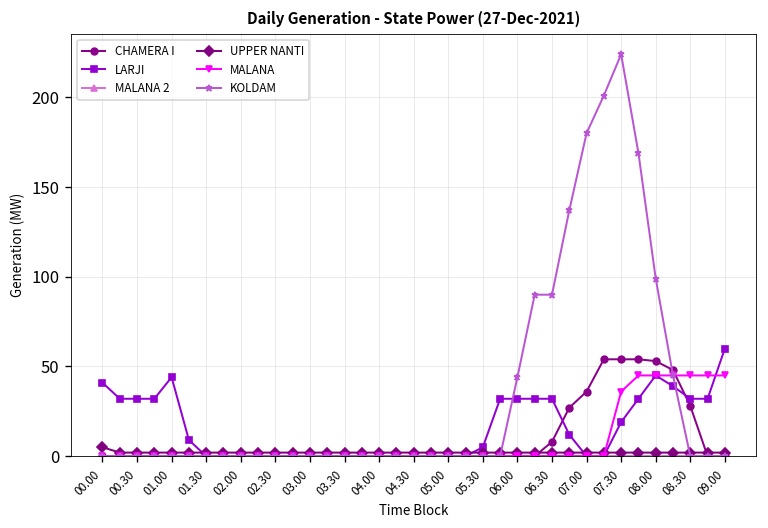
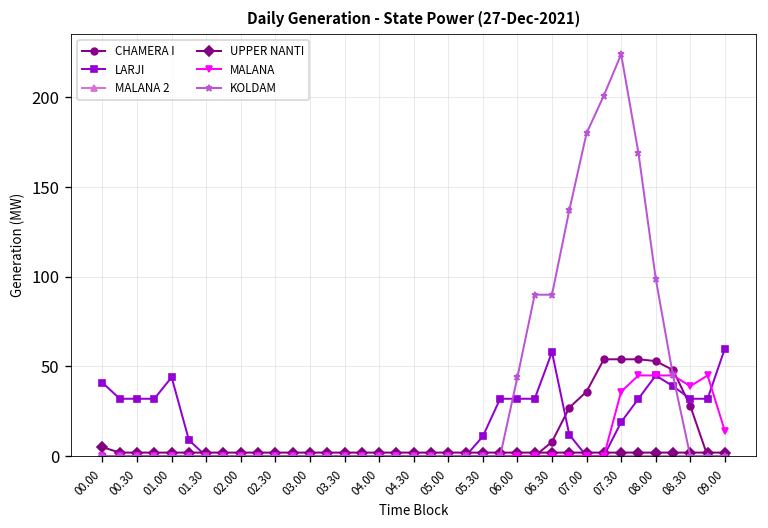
  {
    "LARJI": {
      "00.00": 41,
      "00.30": 32,
      "01.00": 44,
-     "05.30": 5,
+     "05.30": 11,
      "06.00": 32,
-     "06.30": 32,
+     "06.30": 58,
      "07.30": 19,
      "08.30": 32,
      "09.00": 60
    },
    "MALANA": {
      "07.30": 36,
-     "08.30": 45,
-     "09.00": 45
+     "08.30": 39,
+     "09.00": 14
    }
  }
